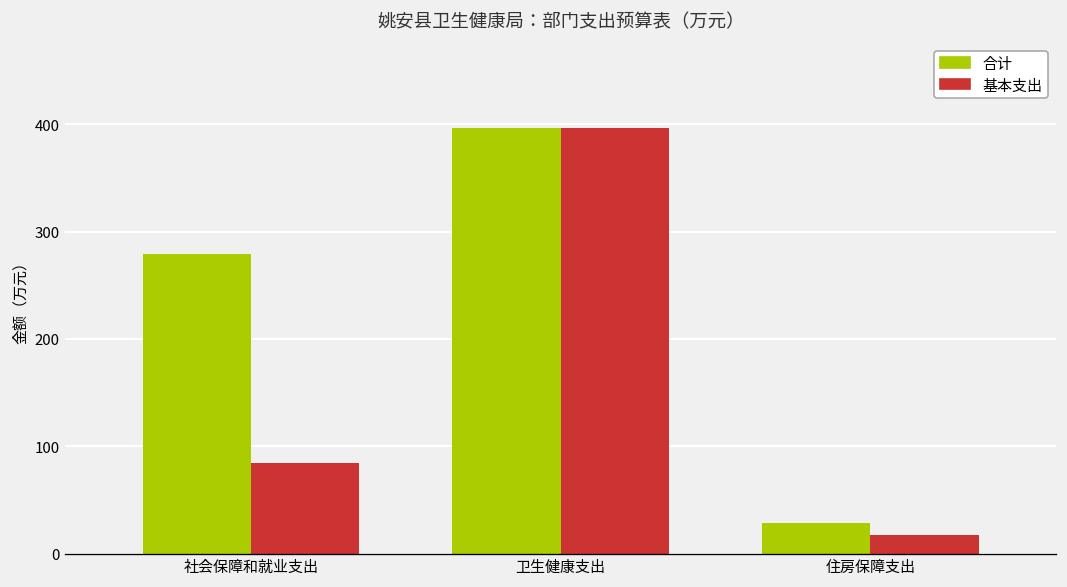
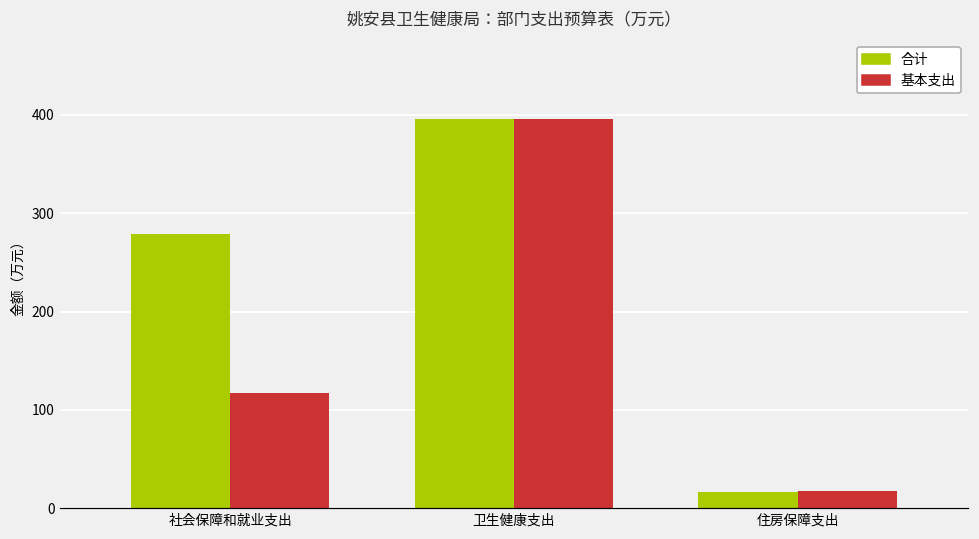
  {
    "合计": {
      "社会保障和就业支出": 280,
      "卫生健康支出": 400,
-     "住房保障支出": 30
+     "住房保障支出": 20
    },
    "基本支出": {
-     "社会保障和就业支出": 80,
+     "社会保障和就业支出": 120,
      "卫生健康支出": 400,
      "住房保障支出": 20
    }
  }
